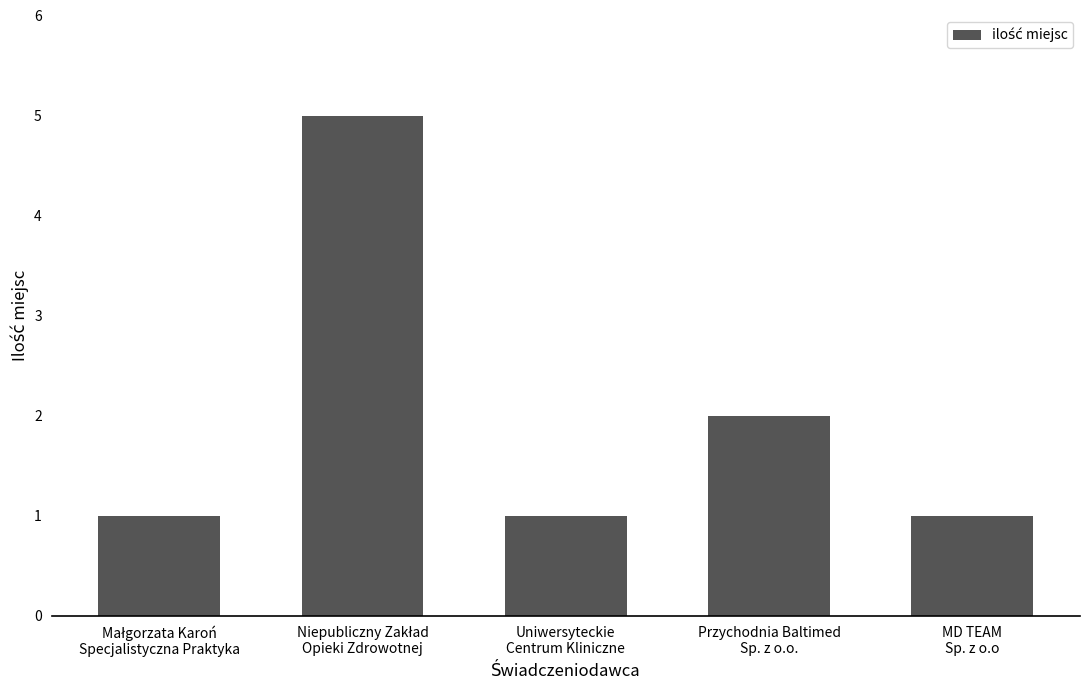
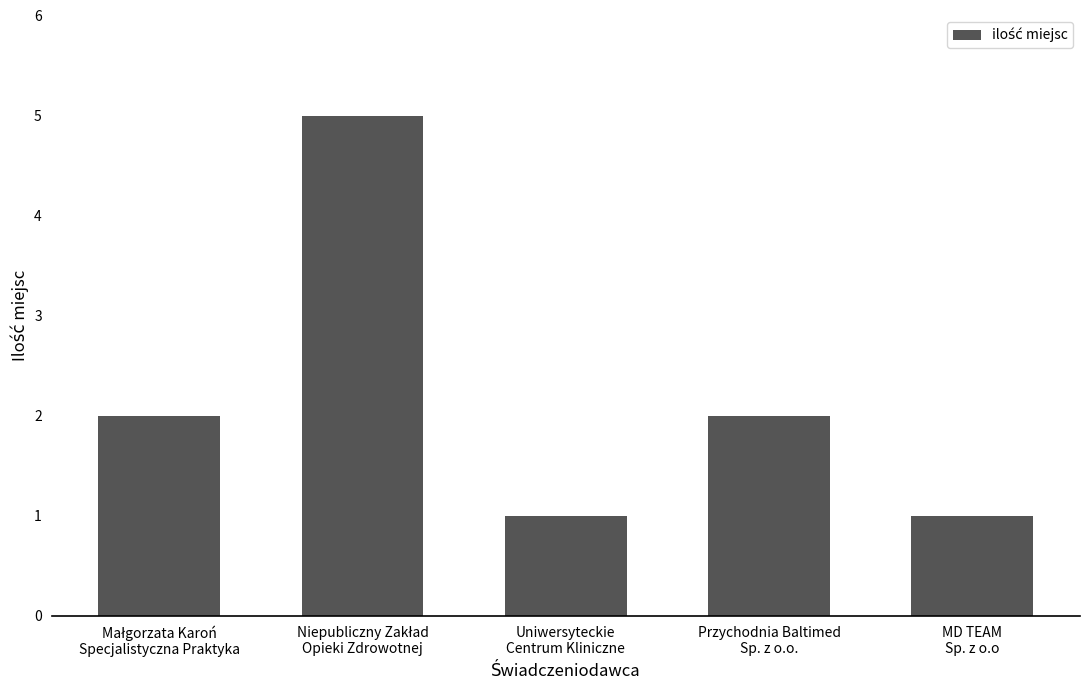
  {
-   "Małgorzata Karoń Specjalistyczna Praktyka": 1,
+   "Małgorzata Karoń Specjalistyczna Praktyka": 2,
    "Niepubliczny Zakład Opieki Zdrowotnej": 5,
    "Uniwersyteckie Centrum Kliniczne": 1,
    "Przychodnia Baltimed Sp. z o.o.": 2,
    "MD TEAM Sp. z o.o": 1
  }
